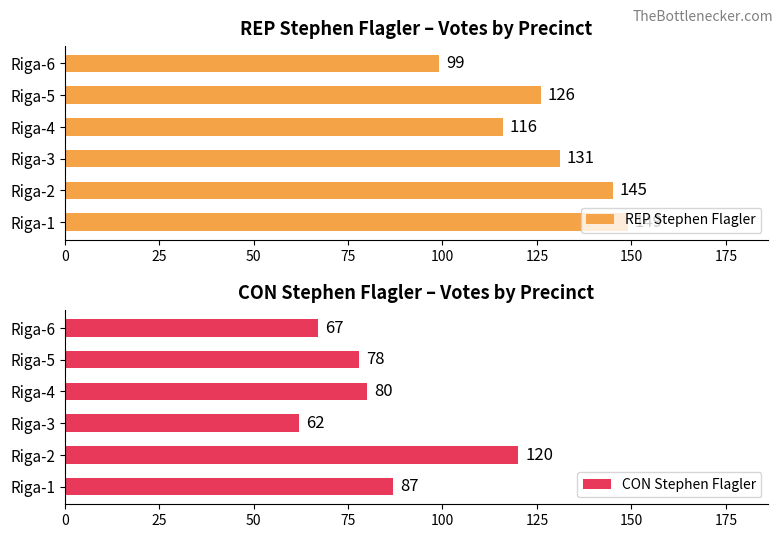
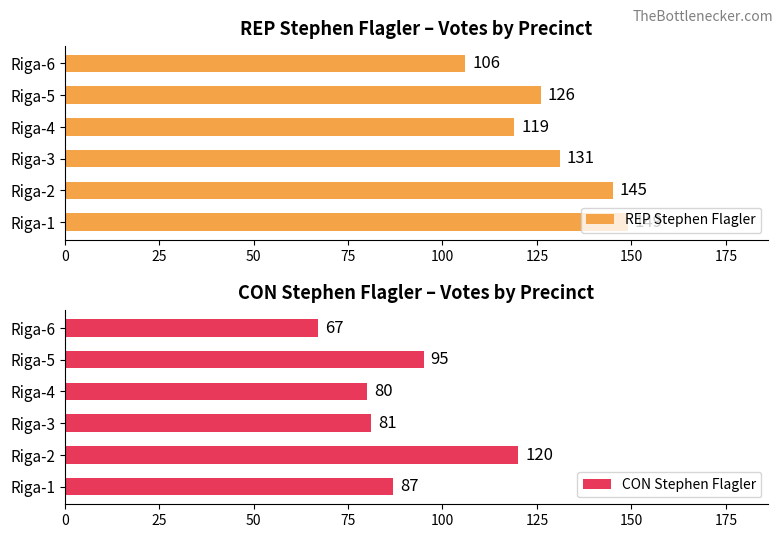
  {
    "REP Stephen Flagler – Votes by Precinct": {
-     "Riga-6": 99,
+     "Riga-6": 106,
      "Riga-5": 126,
-     "Riga-4": 116,
+     "Riga-4": 119,
      "Riga-3": 131,
      "Riga-2": 145
    },
    "CON Stephen Flagler – Votes by Precinct": {
      "Riga-6": 67,
-     "Riga-5": 78,
+     "Riga-5": 95,
      "Riga-4": 80,
-     "Riga-3": 62,
+     "Riga-3": 81,
      "Riga-2": 120,
      "Riga-1": 87
    }
  }
